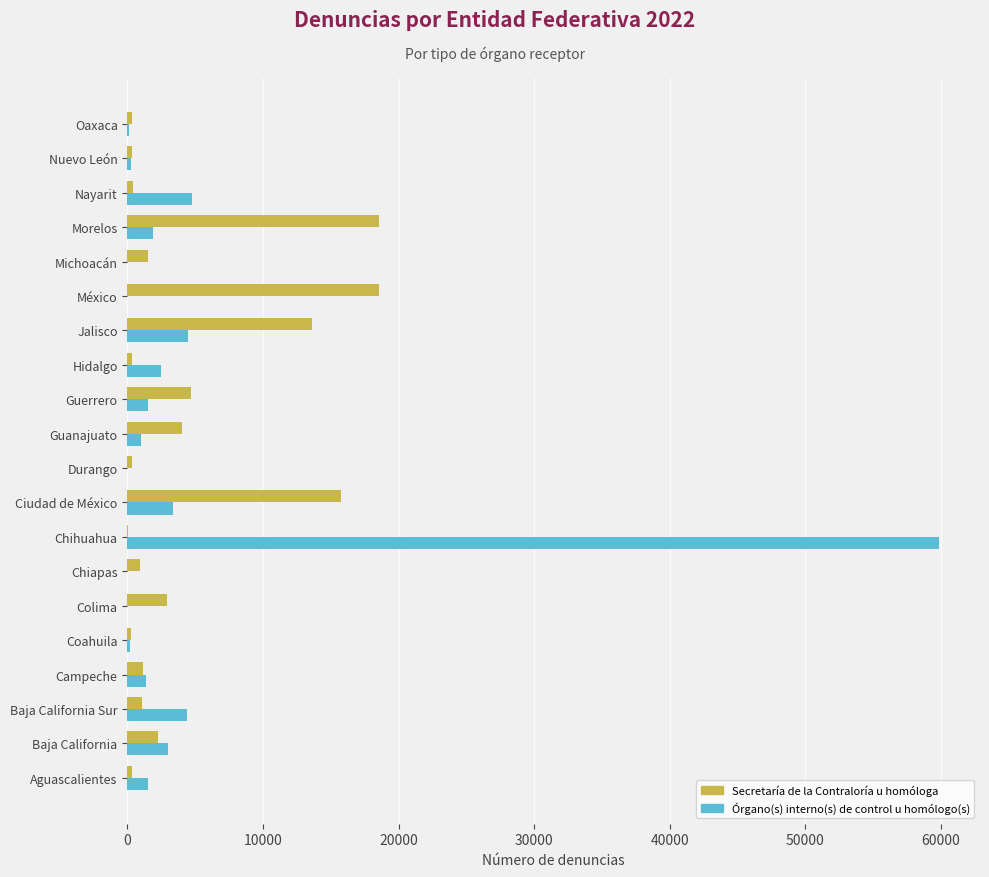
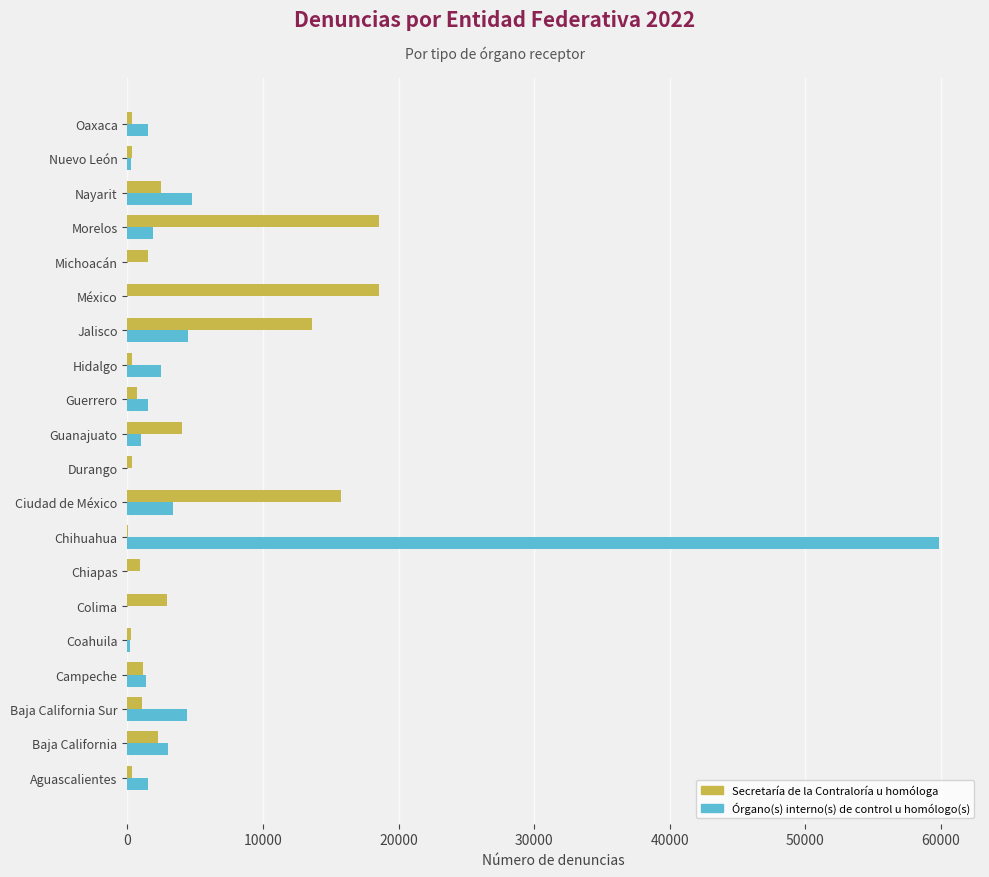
  {
    "Secretaría de la Contraloría u homóloga": {
      "Oaxaca": 300,
      "Nuevo León": 400,
-     "Nayarit": 400,
+     "Nayarit": 2500,
      "Morelos": 18500,
      "Michoacán": 1500,
      "México": 18600,
      "Jalisco": 13600,
      "Hidalgo": 400,
-     "Guerrero": 4700,
+     "Guerrero": 700,
      "Guanajuato": 4000,
      "Durango": 300,
      "Ciudad de México": 15800,
      "Chiapas": 900,
      "Colima": 2900,
      "Coahuila": 300,
      "Campeche": 1200,
      "Baja California Sur": 1100,
      "Baja California": 2200,
      "Aguascalientes": 300
    },
    "Órgano(s) interno(s) de control u homólogo(s)": {
-     "Oaxaca": 100,
+     "Oaxaca": 1500,
      "Nuevo León": 300,
      "Nayarit": 4800,
      "Morelos": 1900,
      "Michoacán": 0,
      "México": 0,
      "Jalisco": 4500,
      "Hidalgo": 2500,
      "Guerrero": 1500,
      "Guanajuato": 1000,
      "Durango": 0,
      "Ciudad de México": 3400,
      "Chihuahua": 59900,
      "Chiapas": 0,
      "Colima": 0,
      "Campeche": 1400,
      "Baja California Sur": 4400,
      "Baja California": 3000,
      "Aguascalientes": 1500
    }
  }
